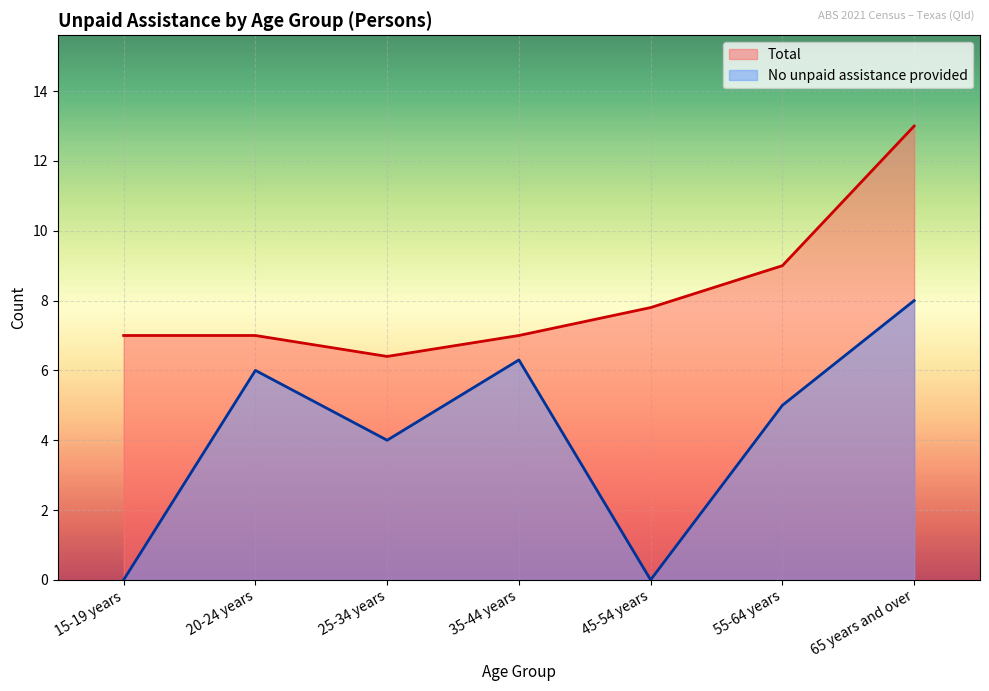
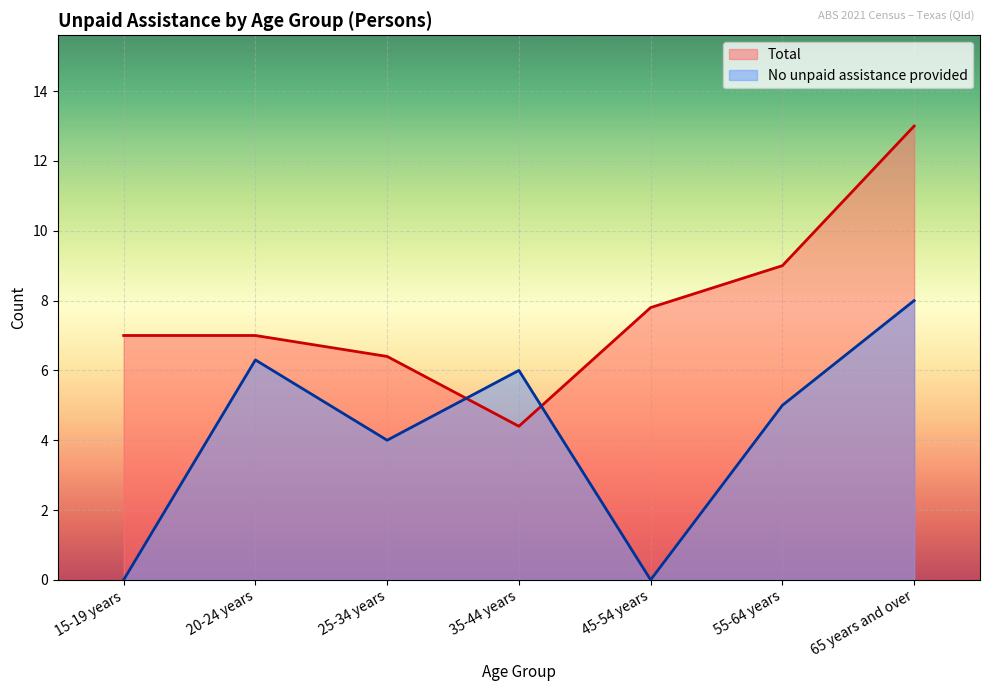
  {
    "Total": {
      "15-19 years": 7.0,
      "20-24 years": 7.0,
      "25-34 years": 6.4,
-     "35-44 years": 7.0,
+     "35-44 years": 4.4,
      "45-54 years": 7.8,
      "55-64 years": 9.0,
      "65 years and over": 13.0
    },
    "No unpaid assistance provided": {
      "15-19 years": 0.0,
-     "20-24 years": 6.0,
+     "20-24 years": 6.3,
      "25-34 years": 4.0,
-     "35-44 years": 6.3,
+     "35-44 years": 6.0,
      "45-54 years": 0.0,
      "55-64 years": 5.0,
      "65 years and over": 8.0
    }
  }
